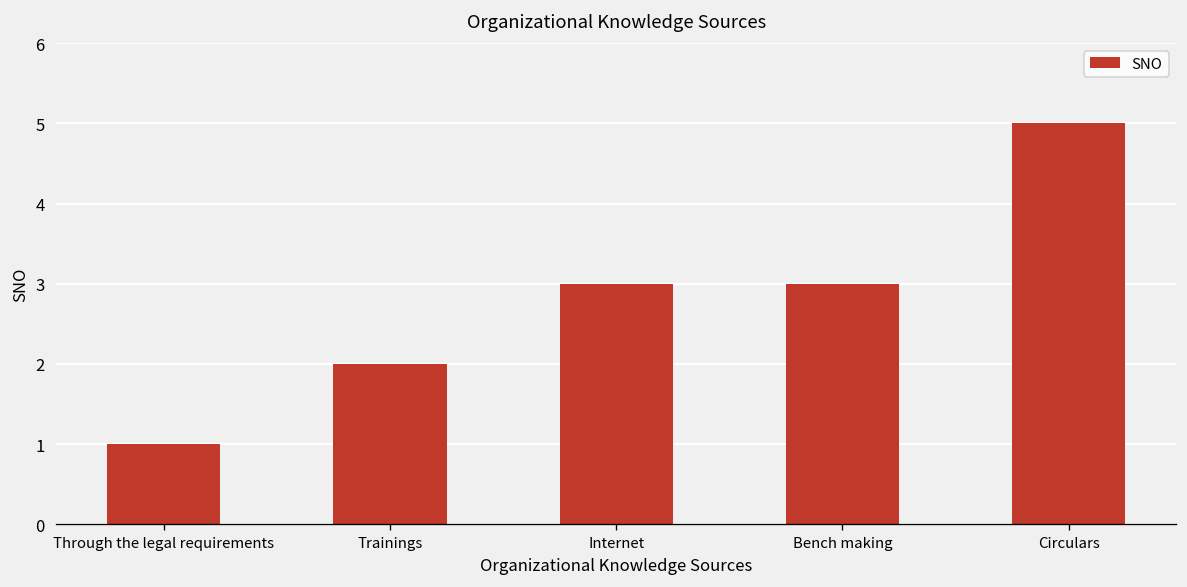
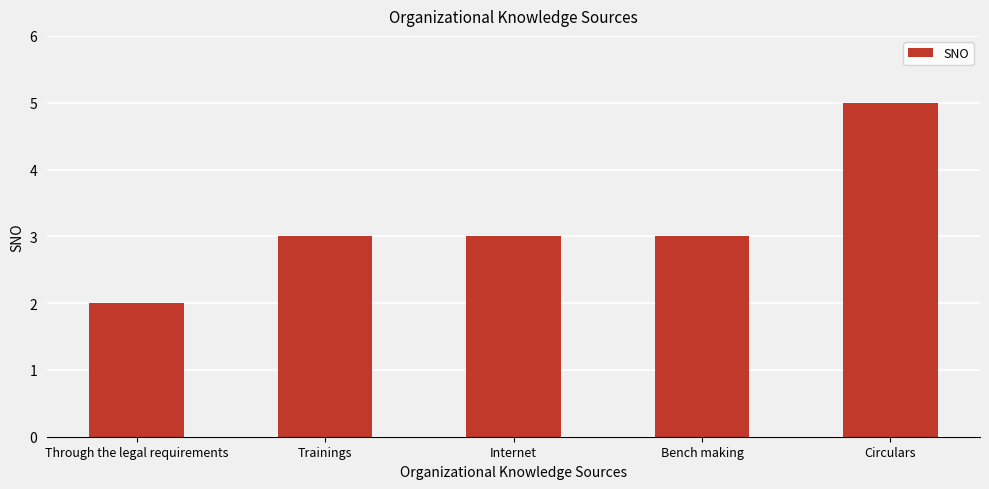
  {
-   "Through the legal requirements": 1,
-   "Trainings": 2,
+   "Through the legal requirements": 2,
+   "Trainings": 3,
    "Internet": 3,
    "Bench making": 3,
    "Circulars": 5
  }
